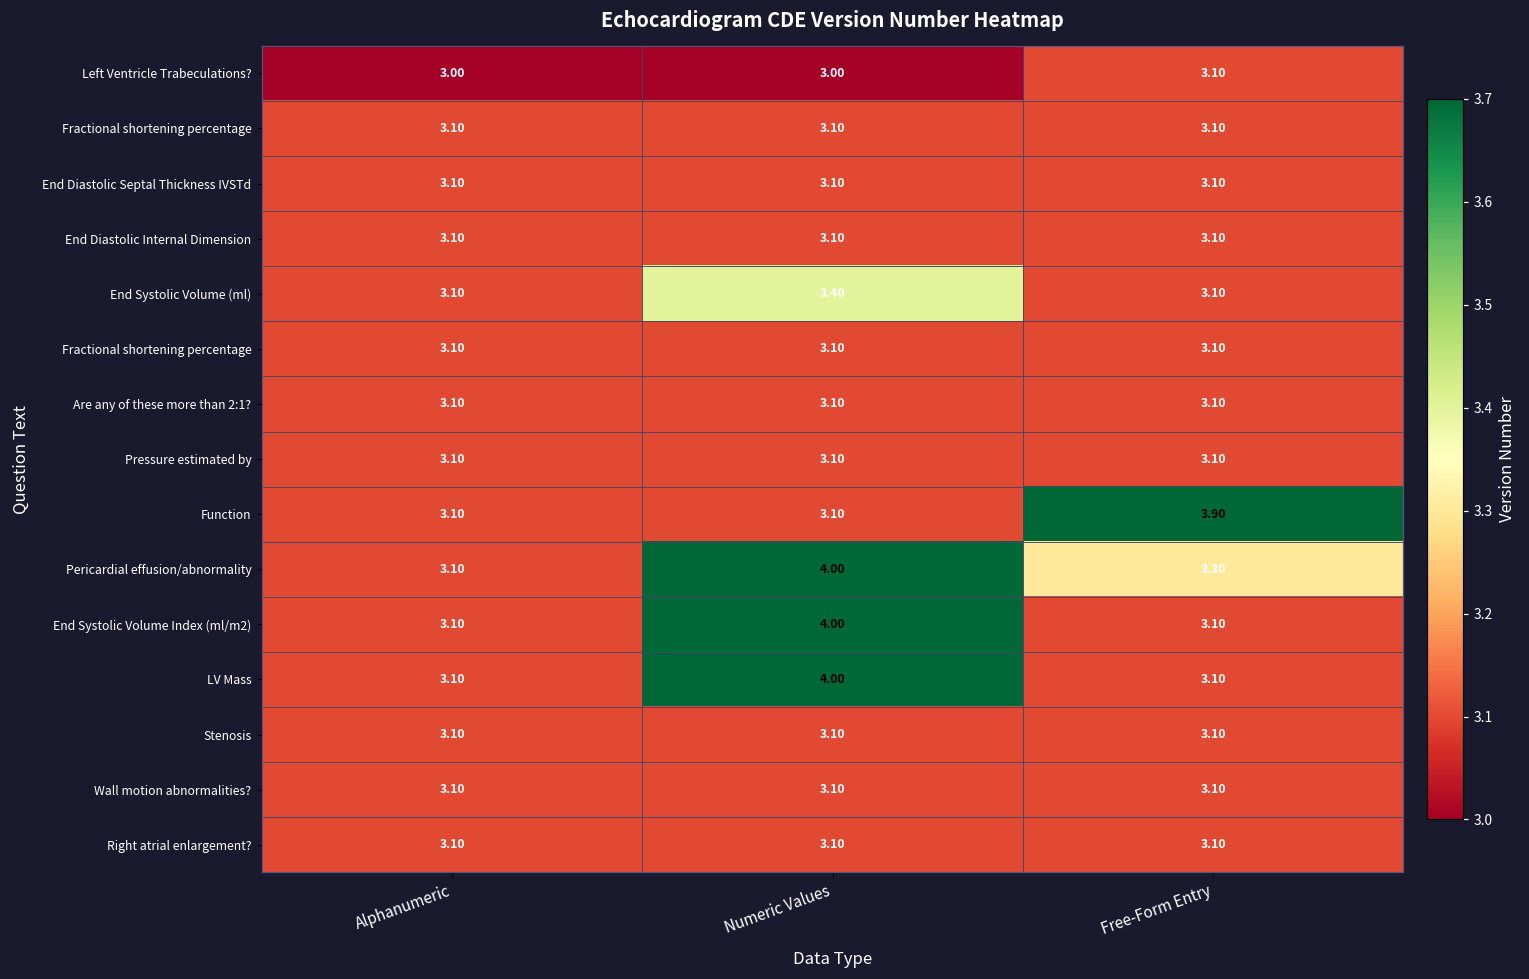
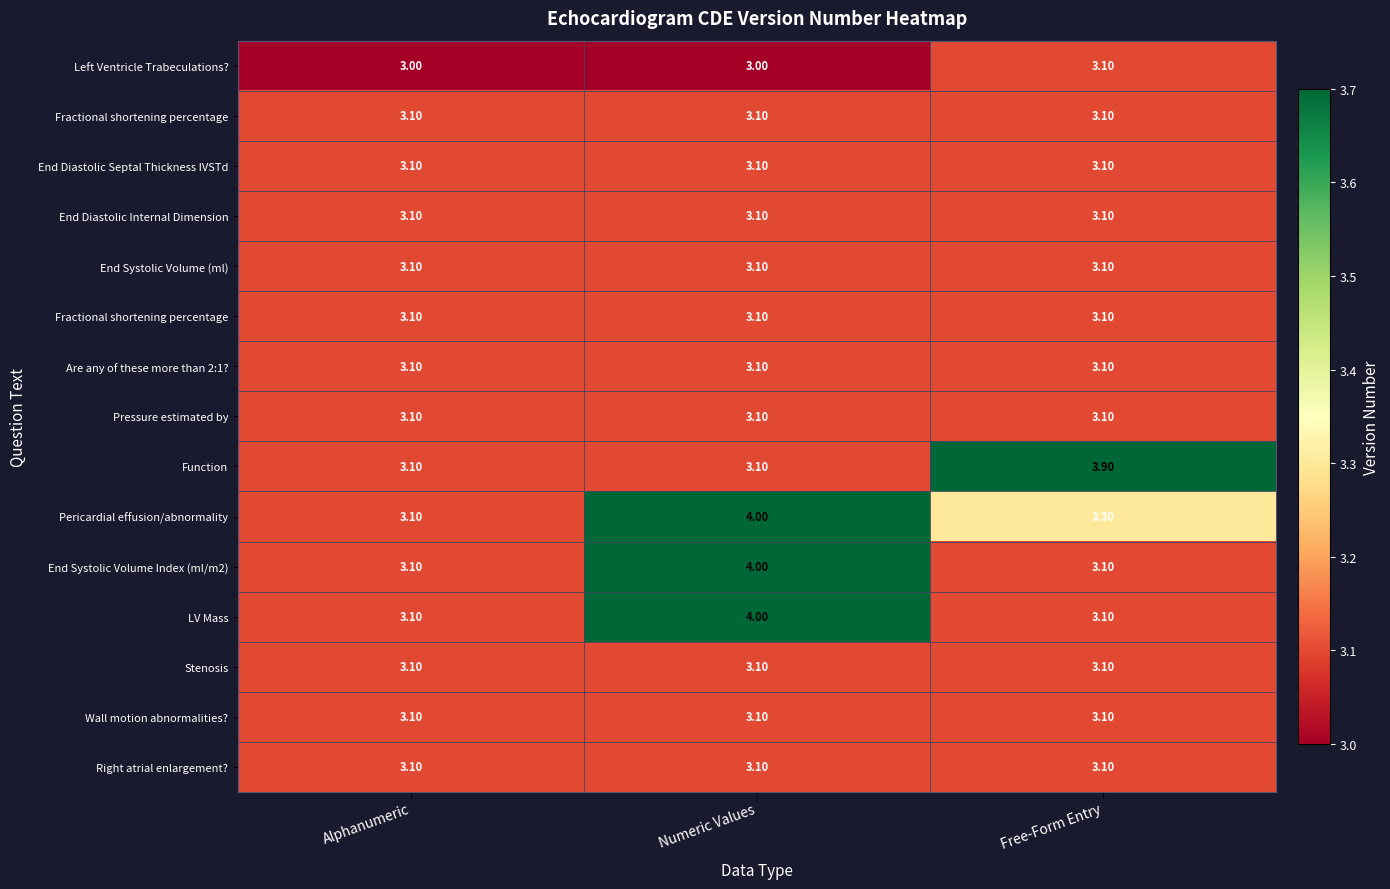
  {
    "Left Ventricle Trabeculations?": {
      "Alphanumeric": 3.00,
      "Numeric Values": 3.00,
      "Free-Form Entry": 3.10
    },
    "End Diastolic Septal Thickness IVSTd": {
      "Alphanumeric": 3.10,
      "Numeric Values": 3.10,
      "Free-Form Entry": 3.10
    },
    "End Diastolic Internal Dimension": {
      "Alphanumeric": 3.10,
      "Numeric Values": 3.10,
      "Free-Form Entry": 3.10
    },
    "End Systolic Volume (ml)": {
      "Alphanumeric": 3.10,
-     "Numeric Values": 3.40,
+     "Numeric Values": 3.10,
      "Free-Form Entry": 3.10
    },
    "Are any of these more than 2:1?": {
      "Alphanumeric": 3.10,
      "Numeric Values": 3.10,
      "Free-Form Entry": 3.10
    },
    "Pressure estimated by": {
      "Alphanumeric": 3.10,
      "Numeric Values": 3.10,
      "Free-Form Entry": 3.10
    },
    "Function": {
      "Alphanumeric": 3.10,
      "Numeric Values": 3.10,
      "Free-Form Entry": 3.90
    },
    "Pericardial effusion/abnormality": {
      "Alphanumeric": 3.10,
      "Numeric Values": 4.00,
      "Free-Form Entry": 3.30
    },
    "End Systolic Volume Index (ml/m2)": {
      "Alphanumeric": 3.10,
      "Numeric Values": 4.00,
      "Free-Form Entry": 3.10
    },
    "LV Mass": {
      "Alphanumeric": 3.10,
      "Numeric Values": 4.00,
      "Free-Form Entry": 3.10
    },
    "Stenosis": {
      "Alphanumeric": 3.10,
      "Numeric Values": 3.10,
      "Free-Form Entry": 3.10
    },
    "Wall motion abnormalities?": {
      "Alphanumeric": 3.10,
      "Numeric Values": 3.10,
      "Free-Form Entry": 3.10
    },
    "Right atrial enlargement?": {
      "Alphanumeric": 3.10,
      "Numeric Values": 3.10,
      "Free-Form Entry": 3.10
    }
  }
